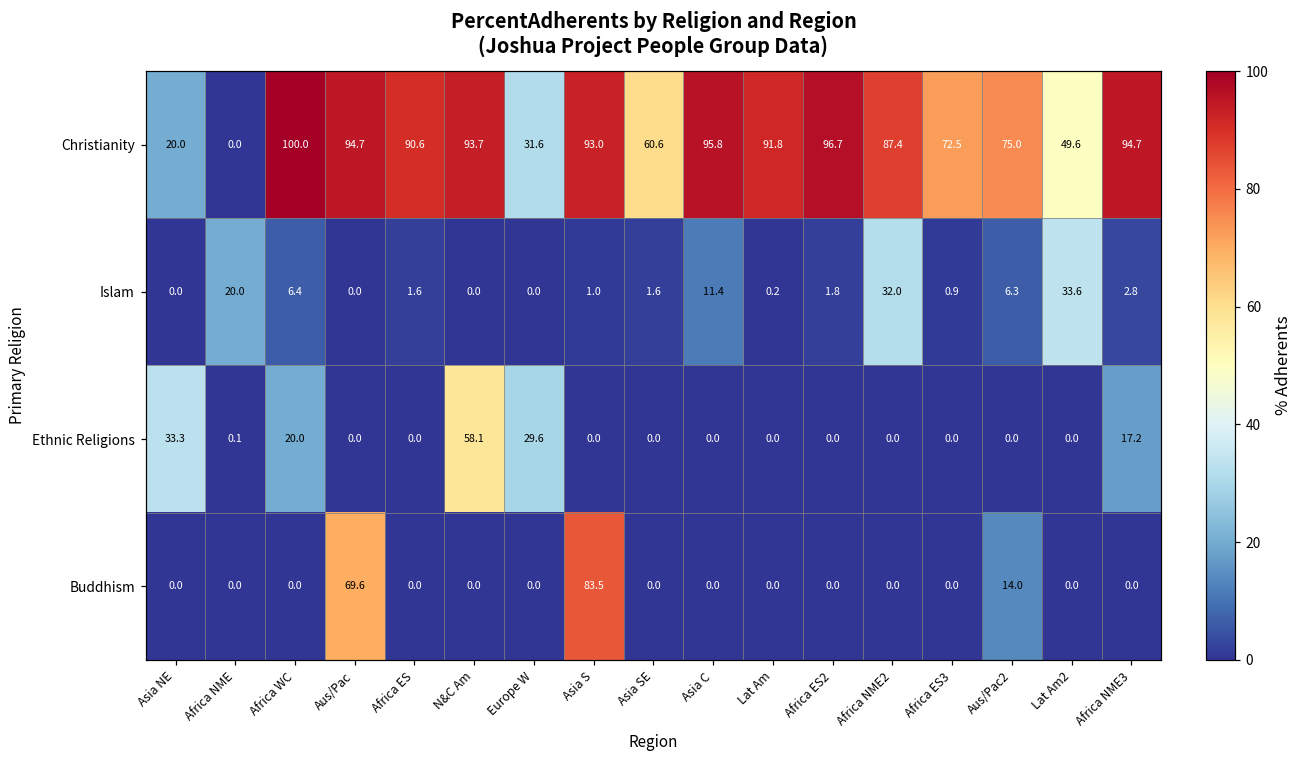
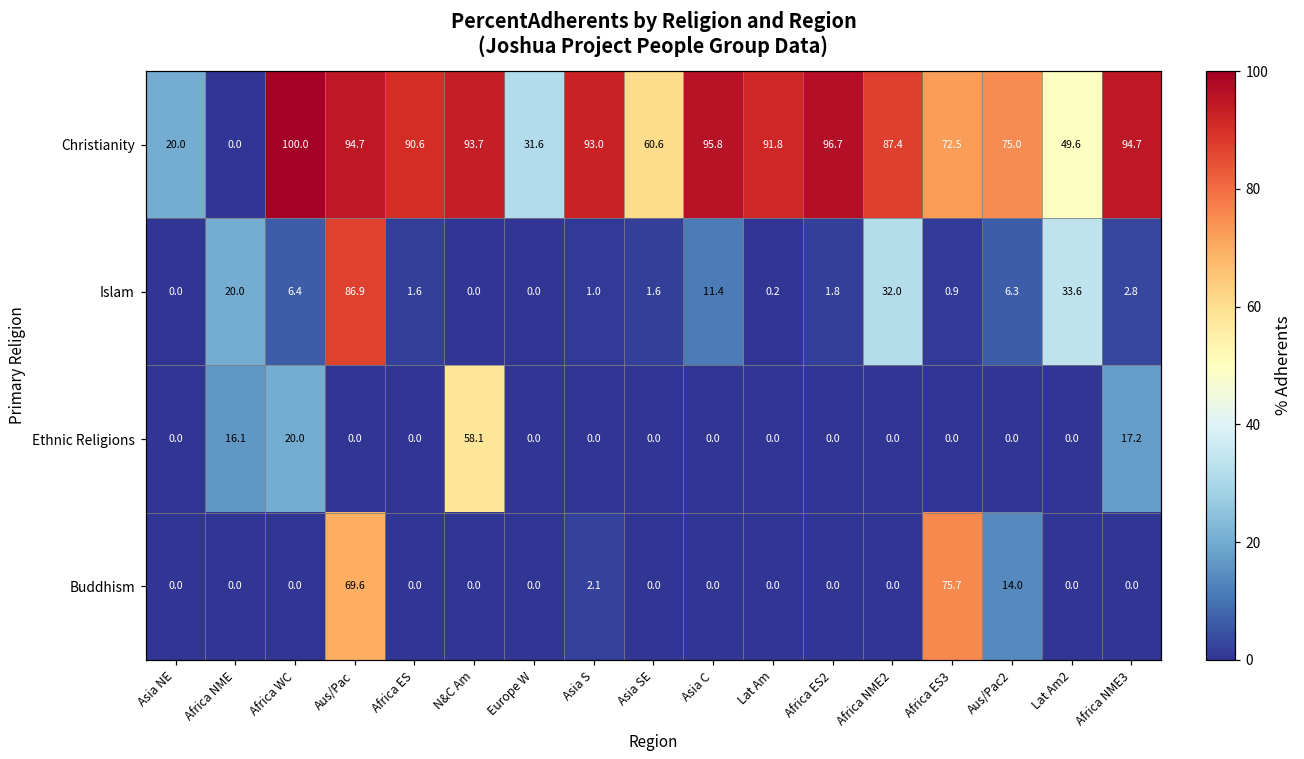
  {
    "Christianity": {
      "Asia NE": 20.0,
      "Africa NME": 0.0,
      "Africa WC": 100.0,
      "Aus/Pac": 94.7,
      "Africa ES": 90.6,
      "N&C Am": 93.7,
      "Europe W": 31.6,
      "Asia S": 93.0,
      "Asia SE": 60.6,
      "Asia C": 95.8,
      "Lat Am": 91.8,
      "Africa ES2": 96.7,
      "Africa NME2": 87.4,
      "Africa ES3": 72.5,
      "Aus/Pac2": 75.0,
      "Lat Am2": 49.6,
      "Africa NME3": 94.7
    },
    "Islam": {
      "Asia NE": 0.0,
      "Africa NME": 20.0,
      "Africa WC": 6.4,
-     "Aus/Pac": 0.0,
+     "Aus/Pac": 86.9,
      "Africa ES": 1.6,
      "N&C Am": 0.0,
      "Europe W": 0.0,
      "Asia S": 1.0,
      "Asia SE": 1.6,
      "Asia C": 11.4,
      "Lat Am": 0.2,
      "Africa ES2": 1.8,
      "Africa NME2": 32.0,
      "Africa ES3": 0.9,
      "Aus/Pac2": 6.3,
      "Lat Am2": 33.6,
      "Africa NME3": 2.8
    },
    "Ethnic Religions": {
-     "Asia NE": 33.3,
-     "Africa NME": 0.1,
+     "Asia NE": 0.0,
+     "Africa NME": 16.1,
      "Africa WC": 20.0,
      "Aus/Pac": 0.0,
      "Africa ES": 0.0,
      "N&C Am": 58.1,
-     "Europe W": 29.6,
+     "Europe W": 0.0,
      "Asia S": 0.0,
      "Asia SE": 0.0,
      "Asia C": 0.0,
      "Lat Am": 0.0,
      "Africa ES2": 0.0,
      "Africa NME2": 0.0,
      "Africa ES3": 0.0,
      "Aus/Pac2": 0.0,
      "Lat Am2": 0.0,
      "Africa NME3": 17.2
    },
    "Buddhism": {
      "Asia NE": 0.0,
      "Africa NME": 0.0,
      "Africa WC": 0.0,
      "Aus/Pac": 69.6,
      "Africa ES": 0.0,
      "N&C Am": 0.0,
      "Europe W": 0.0,
-     "Asia S": 83.5,
+     "Asia S": 2.1,
      "Asia SE": 0.0,
      "Asia C": 0.0,
      "Lat Am": 0.0,
      "Africa ES2": 0.0,
      "Africa NME2": 0.0,
-     "Africa ES3": 0.0,
+     "Africa ES3": 75.7,
      "Aus/Pac2": 14.0,
      "Lat Am2": 0.0,
      "Africa NME3": 0.0
    }
  }
